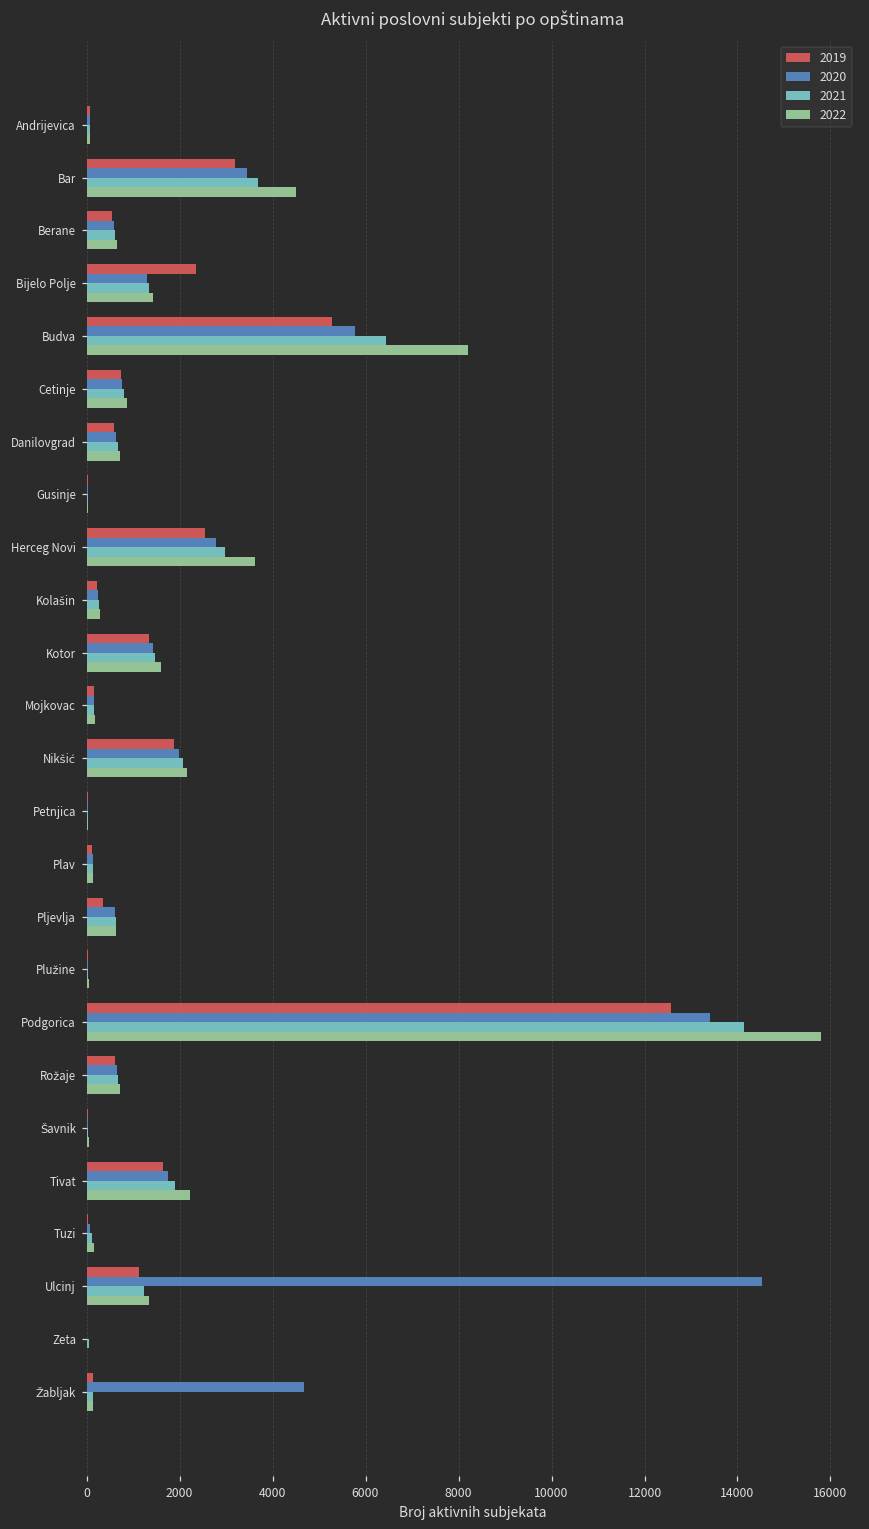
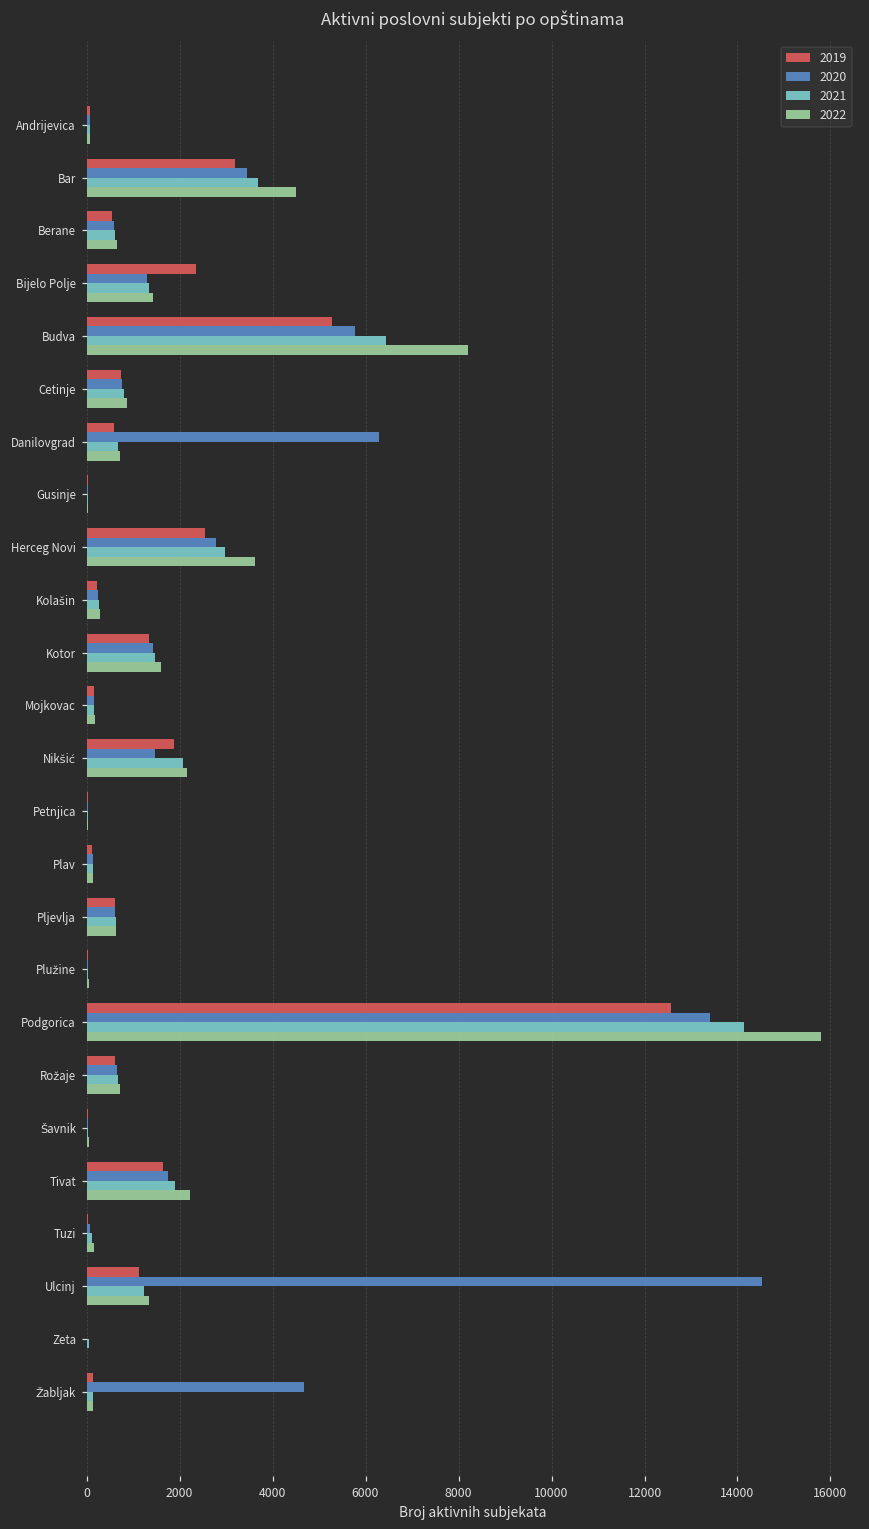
  {
    "2019": {
      "Andrijevica": 100,
      "Bar": 3200,
      "Berane": 500,
      "Bijelo Polje": 2300,
      "Budva": 5300,
      "Cetinje": 700,
      "Danilovgrad": 600,
      "Herceg Novi": 2600,
      "Kolašin": 200,
      "Kotor": 1300,
      "Mojkovac": 200,
      "Nikšić": 1900,
      "Plav": 100,
-     "Pljevlja": 400,
+     "Pljevlja": 600,
      "Podgorica": 12600,
      "Rožaje": 600,
      "Tivat": 1600,
      "Ulcinj": 1100,
      "Zeta": 0,
      "Žabljak": 100
    },
    "2020": {
      "Andrijevica": 100,
      "Bar": 3400,
      "Berane": 600,
      "Bijelo Polje": 1300,
      "Budva": 5800,
      "Cetinje": 800,
-     "Danilovgrad": 600,
+     "Danilovgrad": 6300,
      "Herceg Novi": 2800,
      "Kolašin": 200,
      "Kotor": 1400,
      "Mojkovac": 200,
-     "Nikšić": 2000,
+     "Nikšić": 1500,
      "Plav": 100,
      "Pljevlja": 600,
      "Podgorica": 13400,
      "Rožaje": 600,
      "Tivat": 1800,
      "Tuzi": 100,
      "Ulcinj": 14500,
      "Zeta": 0,
      "Žabljak": 4700
    }
  }
